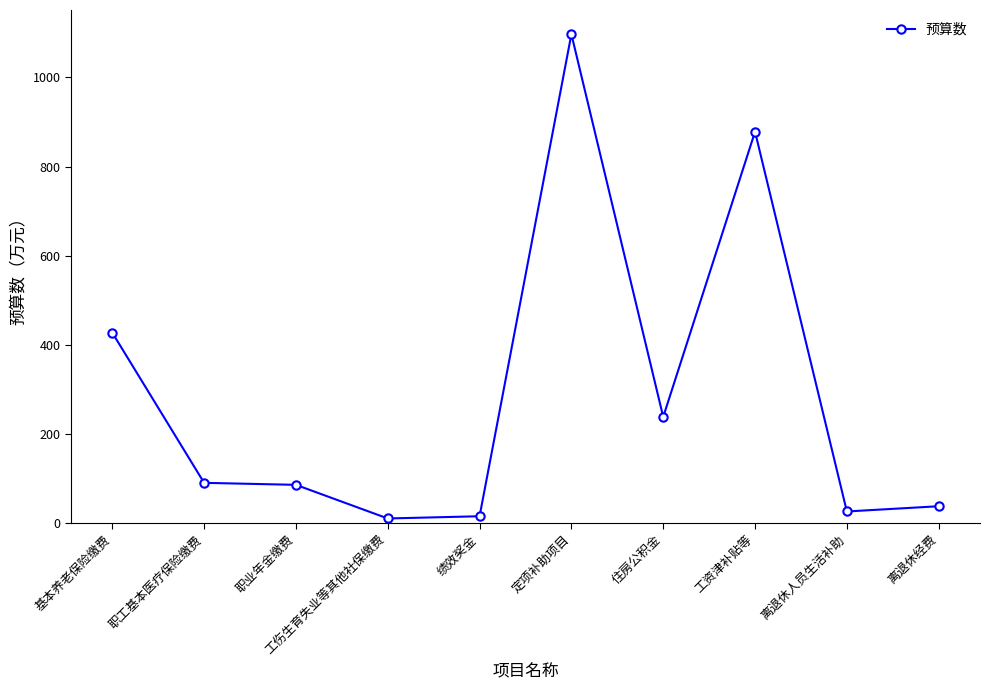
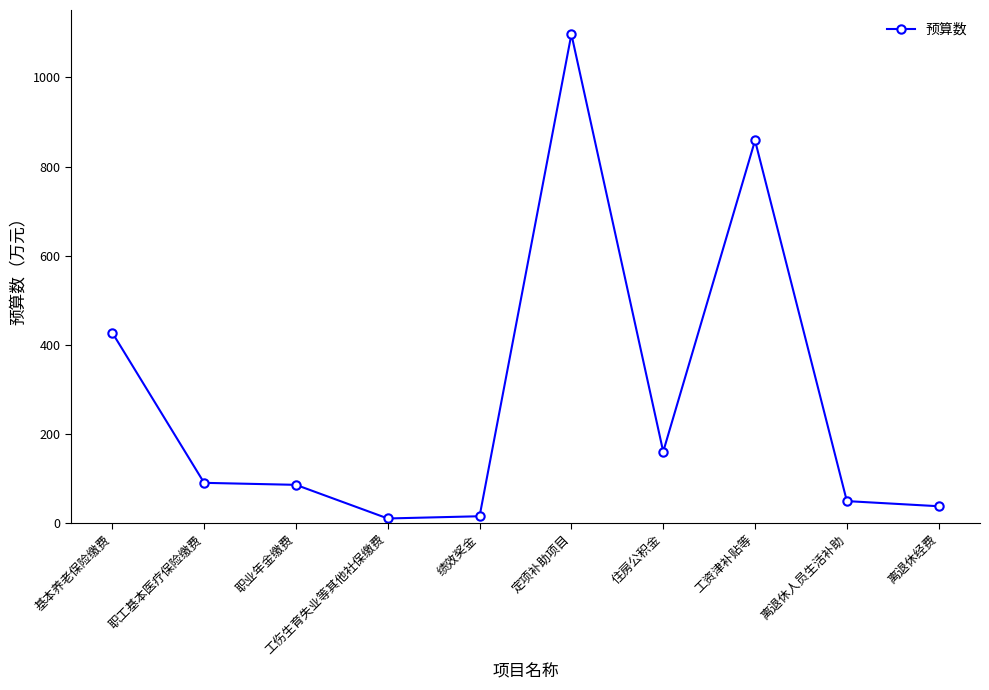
  {
    "基本养老保险缴费": 430,
    "职工基本医疗保险缴费": 90,
    "职业年金缴费": 90,
    "工伤生育失业等其他社保缴费": 10,
    "绩效奖金": 20,
    "定项补助项目": 1100,
-   "住房公积金": 240,
-   "工资津补贴等": 880,
-   "离退休人员生活补助": 30,
+   "住房公积金": 160,
+   "工资津补贴等": 860,
+   "离退休人员生活补助": 50,
    "离退休经费": 40
  }
